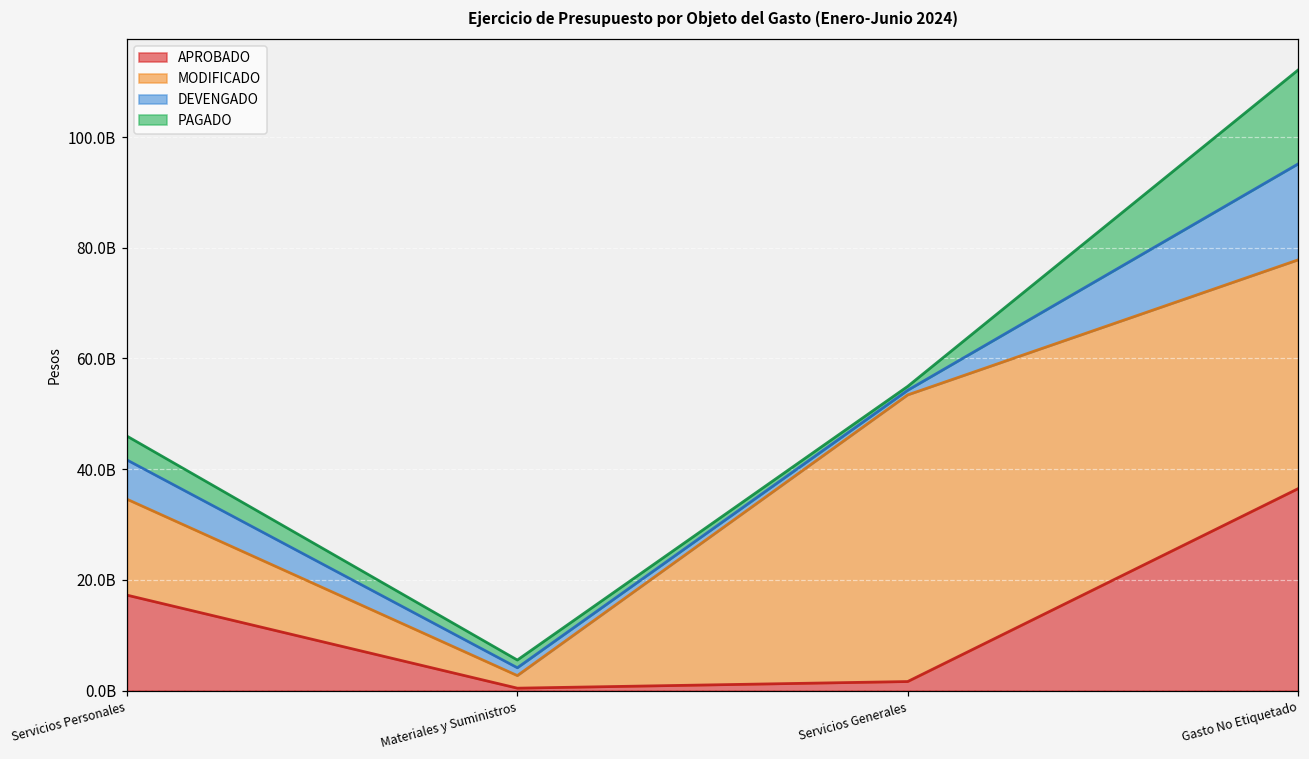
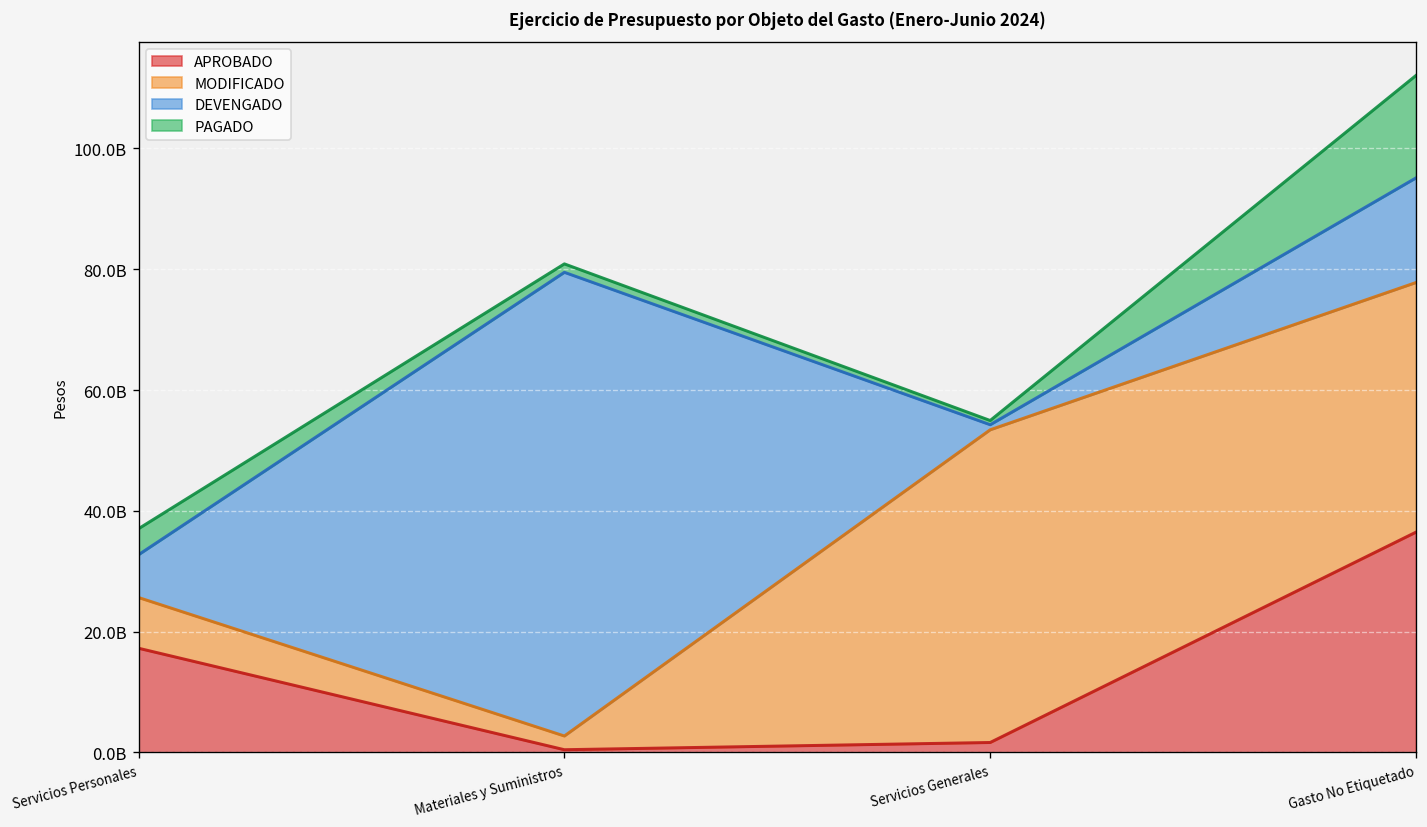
  {
    "APROBADO": {
      "Servicios Personales": 17000000000,
      "Materiales y Suministros": 0,
      "Servicios Generales": 2000000000,
      "Gasto No Etiquetado": 36000000000
    },
    "MODIFICADO": {
-     "Servicios Personales": 17000000000,
+     "Servicios Personales": 8000000000,
      "Materiales y Suministros": 2000000000,
      "Servicios Generales": 52000000000,
      "Gasto No Etiquetado": 41000000000
    },
    "DEVENGADO": {
      "Servicios Personales": 7000000000,
-     "Materiales y Suministros": 1000000000,
+     "Materiales y Suministros": 77000000000,
      "Servicios Generales": 1000000000,
      "Gasto No Etiquetado": 17000000000
    },
    "PAGADO": {
      "Servicios Personales": 4000000000,
      "Materiales y Suministros": 1000000000,
      "Servicios Generales": 1000000000,
      "Gasto No Etiquetado": 17000000000
    }
  }
